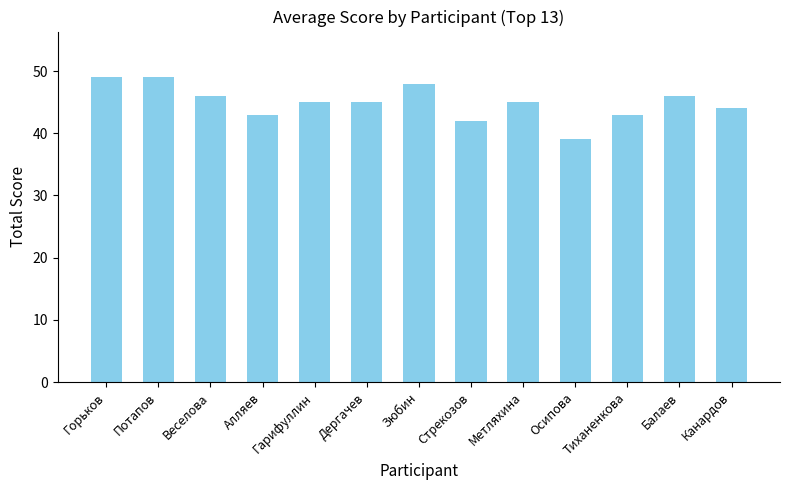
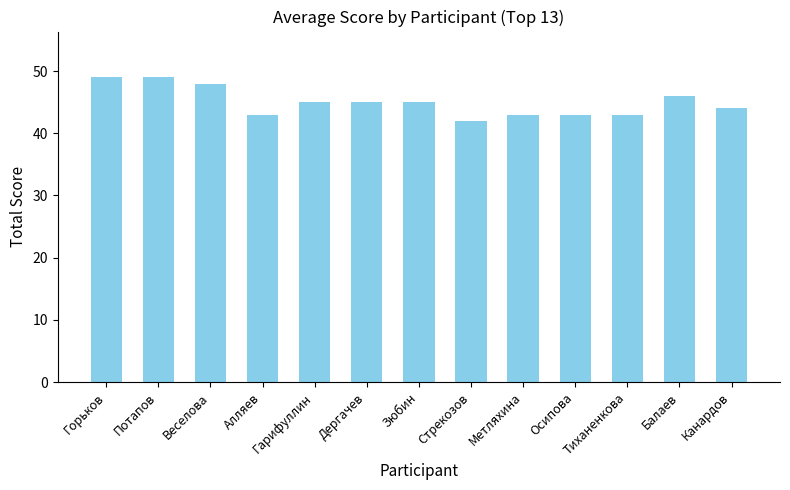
  {
    "Горьков": 49,
    "Потапов": 49,
-   "Веселова": 46,
+   "Веселова": 48,
    "Алляев": 43,
    "Гарифуллин": 45,
    "Дергачев": 45,
-   "Зюбин": 48,
+   "Зюбин": 45,
    "Стрекозов": 42,
-   "Метляхина": 45,
-   "Осипова": 39,
+   "Метляхина": 43,
+   "Осипова": 43,
    "Тиханенкова": 43,
    "Балаев": 46,
    "Канардов": 44
  }
